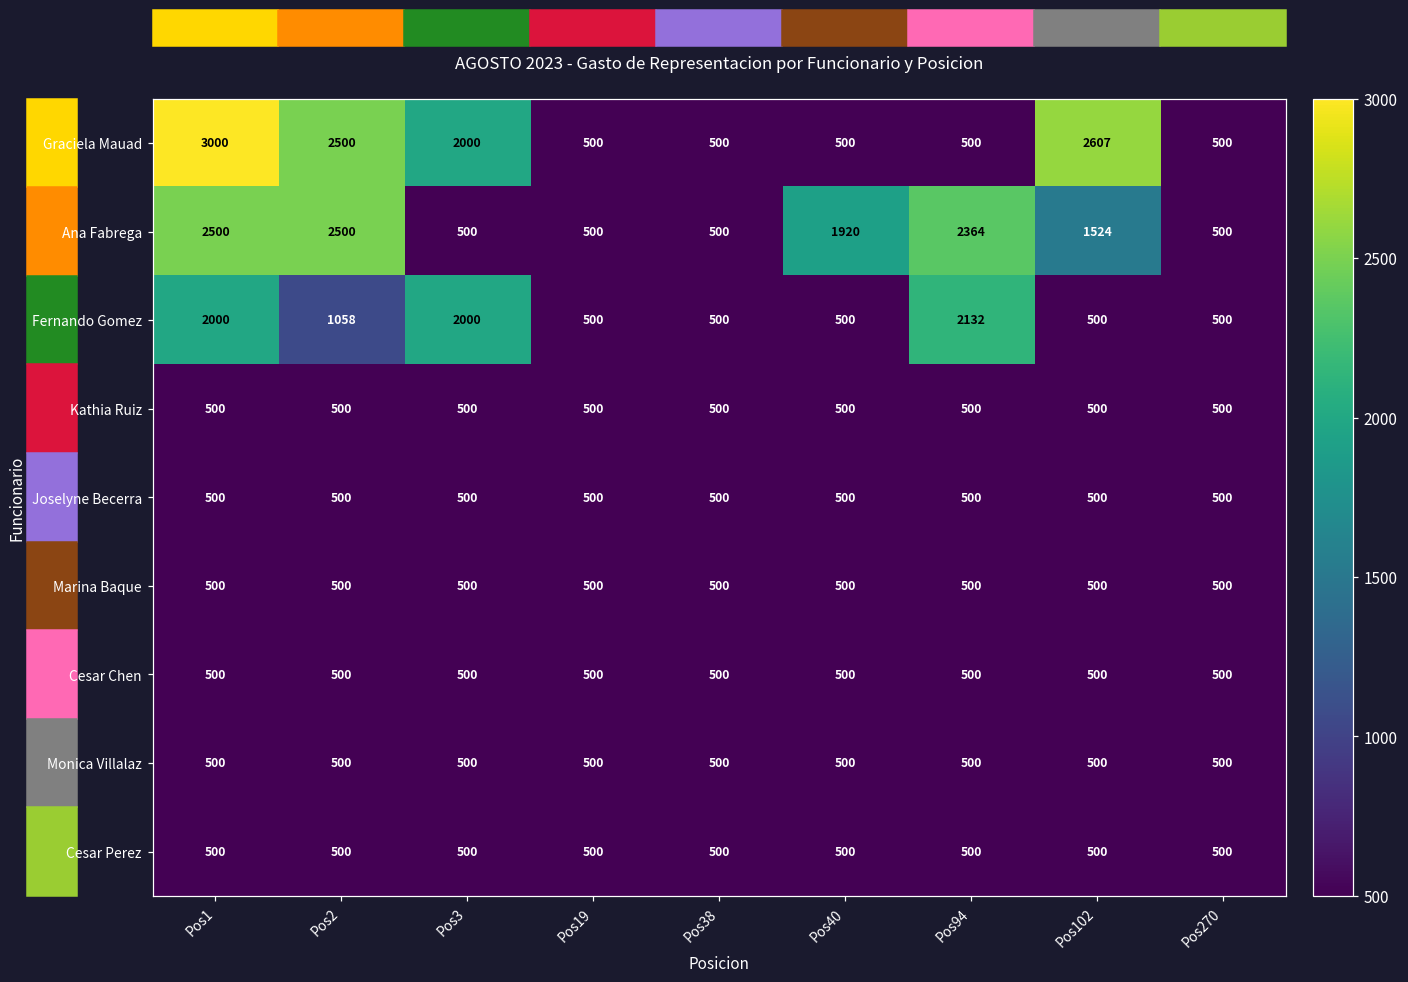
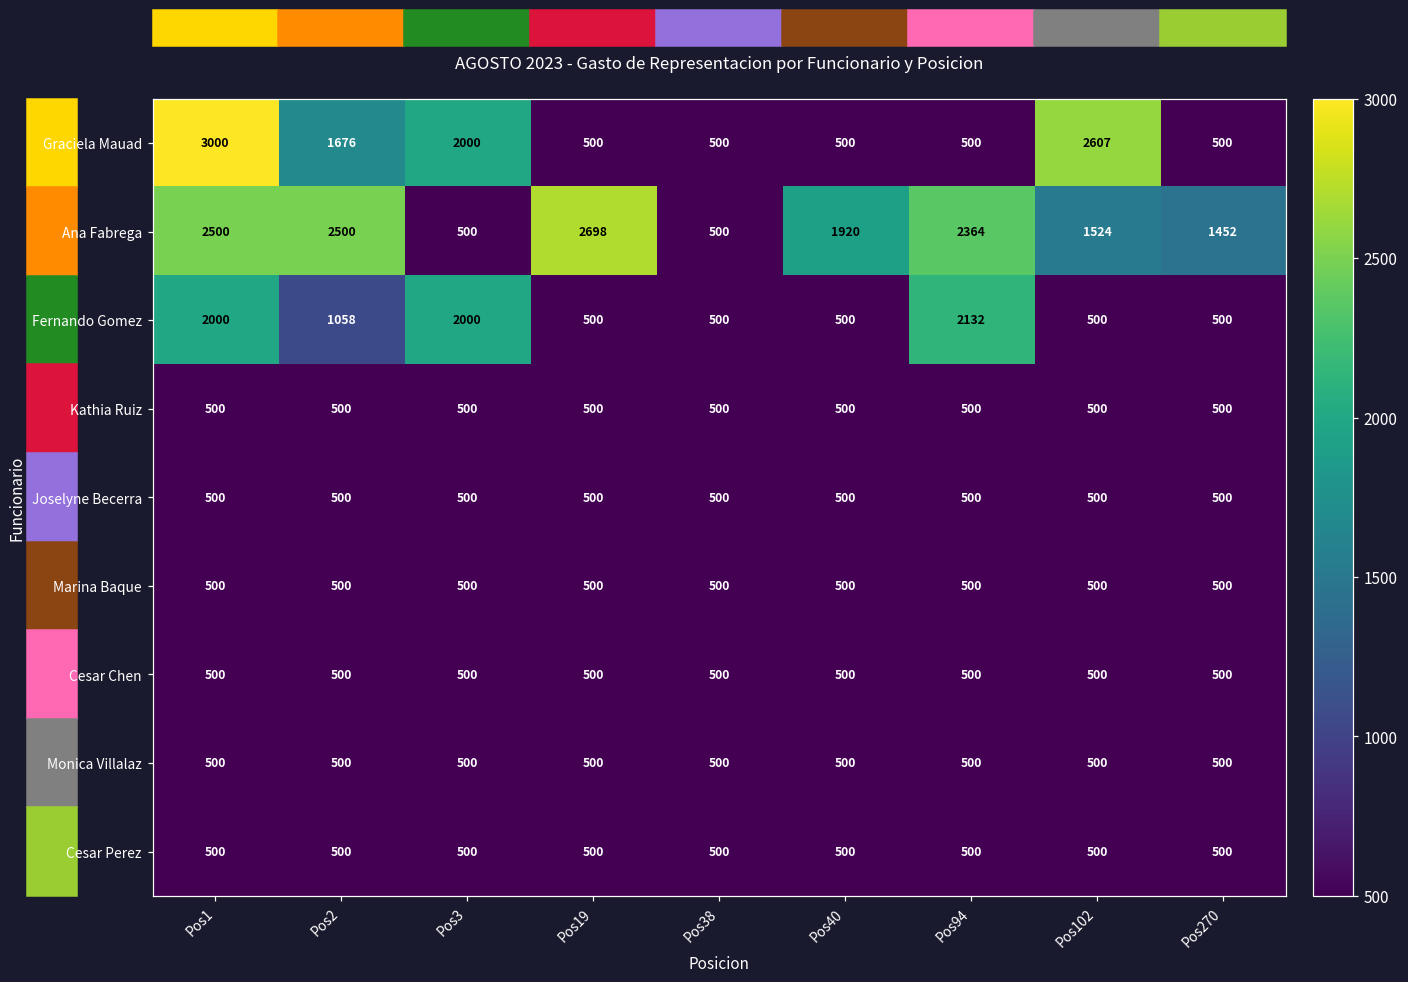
  {
    "Graciela Mauad": {
      "Pos1": 3000,
-     "Pos2": 2500,
+     "Pos2": 1676,
      "Pos3": 2000,
      "Pos19": 500,
      "Pos38": 500,
      "Pos40": 500,
      "Pos94": 500,
      "Pos102": 2607,
      "Pos270": 500
    },
    "Ana Fabrega": {
      "Pos1": 2500,
      "Pos2": 2500,
      "Pos3": 500,
-     "Pos19": 500,
+     "Pos19": 2698,
      "Pos38": 500,
      "Pos40": 1920,
      "Pos94": 2364,
      "Pos102": 1524,
-     "Pos270": 500
+     "Pos270": 1452
    },
    "Fernando Gomez": {
      "Pos1": 2000,
      "Pos2": 1058,
      "Pos3": 2000,
      "Pos19": 500,
      "Pos38": 500,
      "Pos40": 500,
      "Pos94": 2132,
      "Pos102": 500,
      "Pos270": 500
    },
    "Kathia Ruiz": {
      "Pos1": 500,
      "Pos2": 500,
      "Pos3": 500,
      "Pos19": 500,
      "Pos38": 500,
      "Pos40": 500,
      "Pos94": 500,
      "Pos102": 500,
      "Pos270": 500
    },
    "Joselyne Becerra": {
      "Pos1": 500,
      "Pos2": 500,
      "Pos3": 500,
      "Pos19": 500,
      "Pos38": 500,
      "Pos40": 500,
      "Pos94": 500,
      "Pos102": 500,
      "Pos270": 500
    },
    "Marina Baque": {
      "Pos1": 500,
      "Pos2": 500,
      "Pos3": 500,
      "Pos19": 500,
      "Pos38": 500,
      "Pos40": 500,
      "Pos94": 500,
      "Pos102": 500,
      "Pos270": 500
    },
    "Cesar Chen": {
      "Pos1": 500,
      "Pos2": 500,
      "Pos3": 500,
      "Pos19": 500,
      "Pos38": 500,
      "Pos40": 500,
      "Pos94": 500,
      "Pos102": 500,
      "Pos270": 500
    },
    "Monica Villalaz": {
      "Pos1": 500,
      "Pos2": 500,
      "Pos3": 500,
      "Pos19": 500,
      "Pos38": 500,
      "Pos40": 500,
      "Pos94": 500,
      "Pos102": 500,
      "Pos270": 500
    },
    "Cesar Perez": {
      "Pos1": 500,
      "Pos2": 500,
      "Pos3": 500,
      "Pos19": 500,
      "Pos38": 500,
      "Pos40": 500,
      "Pos94": 500,
      "Pos102": 500,
      "Pos270": 500
    }
  }
